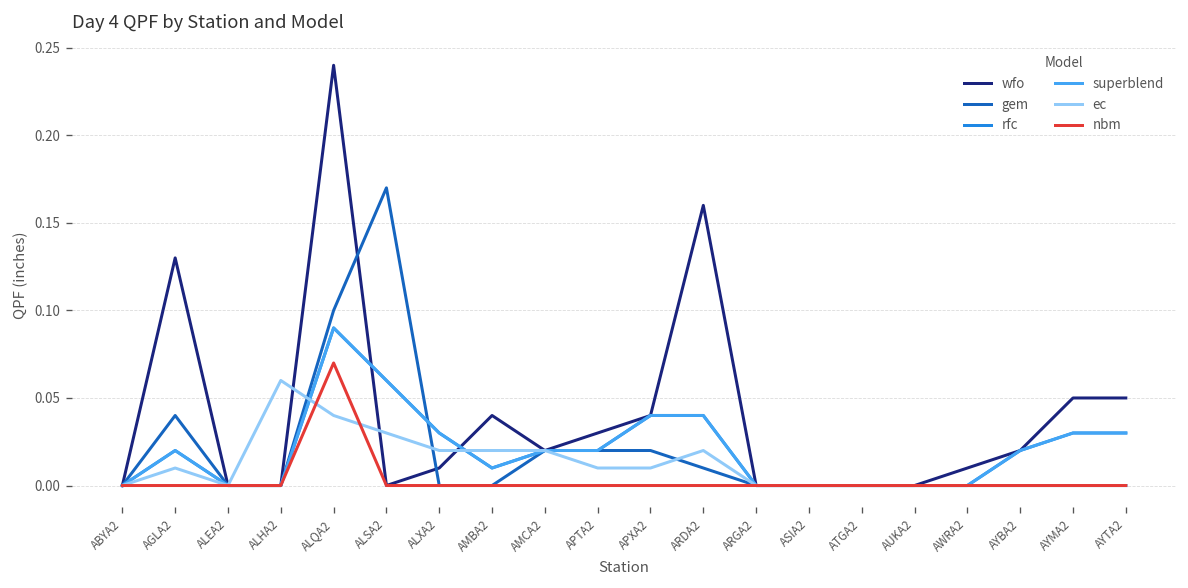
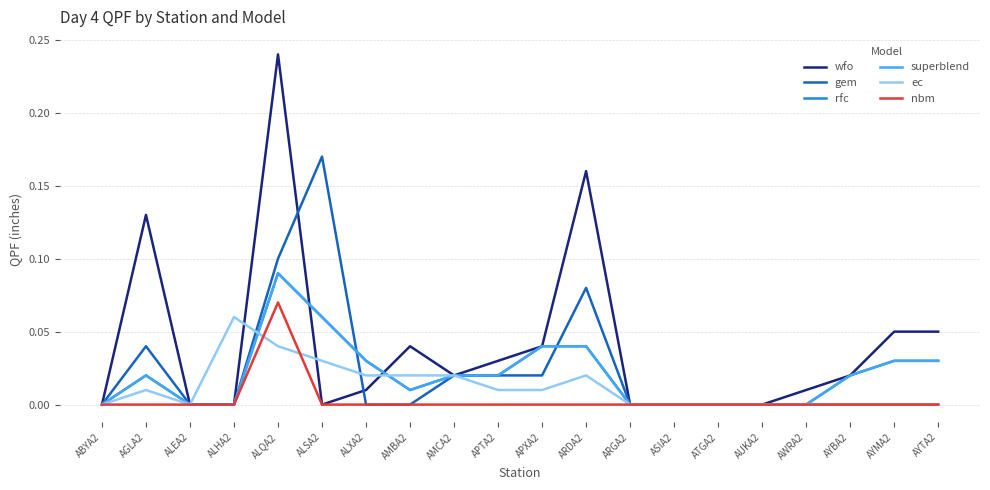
  {
    "wfo": {
      "AGLA2": 0.13,
      "ALQA2": 0.24,
      "ALXA2": 0.01,
      "AMBA2": 0.04,
      "APTA2": 0.03,
      "ARDA2": 0.16,
      "AWRA2": 0.01,
      "AYMA2": 0.05,
      "AYTA2": 0.05
    },
    "gem": {
      "AGLA2": 0.04,
      "ALQA2": 0.10,
      "ALSA2": 0.17,
      "APXA2": 0.02,
-     "ARDA2": 0.01
+     "ARDA2": 0.08
    },
    "superblend": {
      "AGLA2": 0.02,
      "ALQA2": 0.09,
      "ALSA2": 0.06,
      "ALXA2": 0.03,
      "AMBA2": 0.01,
      "ARDA2": 0.04,
      "AYMA2": 0.03,
      "AYTA2": 0.03
    },
    "ec": {
      "AGLA2": 0.01,
      "ALHA2": 0.06,
      "ALQA2": 0.04,
      "ALSA2": 0.03,
      "ALXA2": 0.02,
      "AMBA2": 0.02,
      "APTA2": 0.01,
      "APXA2": 0.01,
      "ARDA2": 0.02
    },
    "nbm": {
      "AGLA2": 0.00,
      "ALQA2": 0.07,
      "AMCA2": 0.00,
      "APTA2": 0.00,
      "APXA2": 0.00,
      "ARDA2": 0.00
    }
  }
